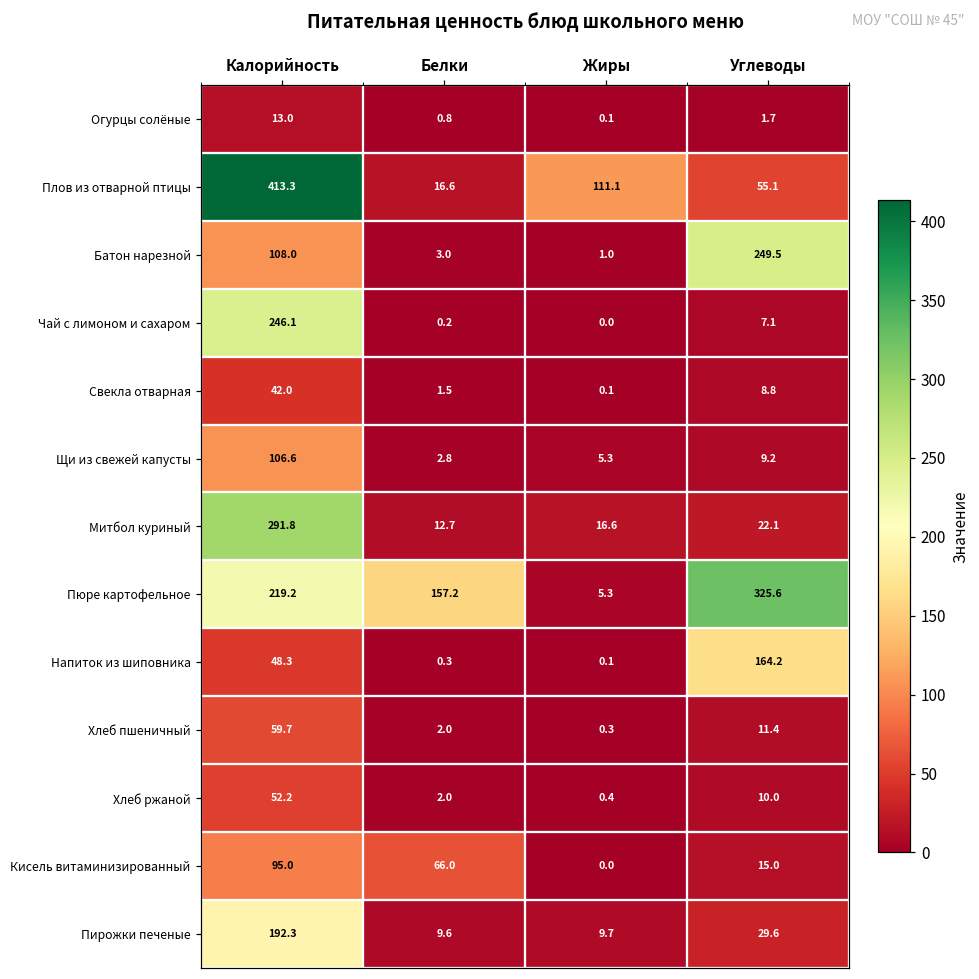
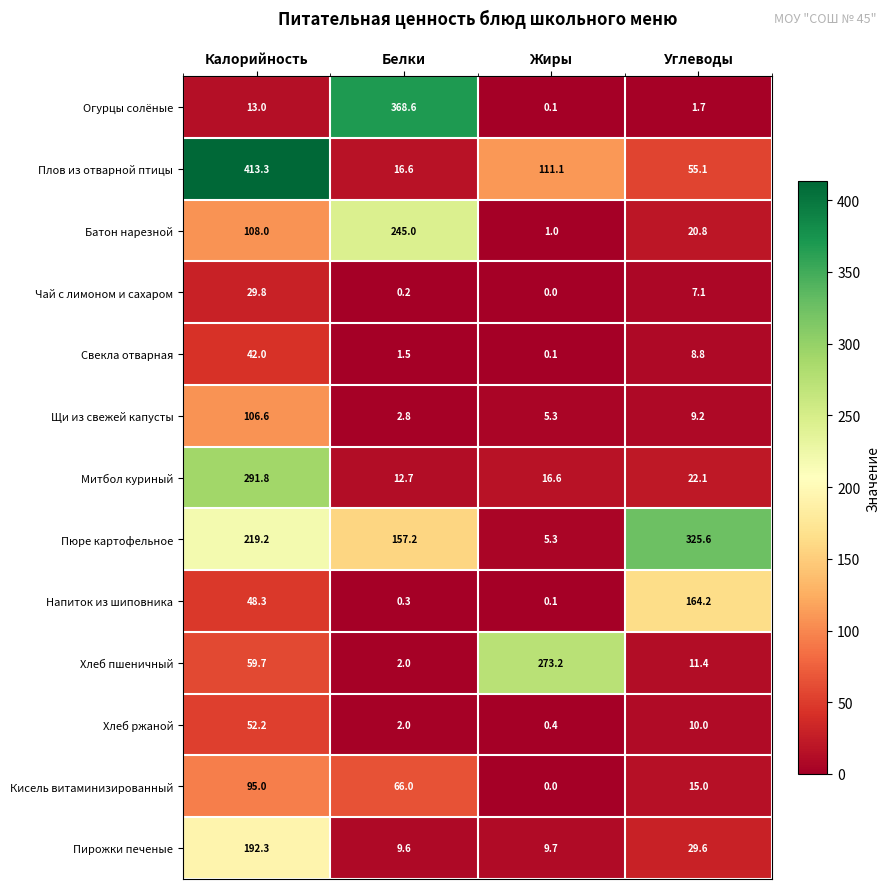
  {
    "Огурцы солёные": {
      "Калорийность": 13.0,
-     "Белки": 0.8,
+     "Белки": 368.6,
      "Жиры": 0.1,
      "Углеводы": 1.7
    },
    "Плов из отварной птицы": {
      "Калорийность": 413.3,
      "Белки": 16.6,
      "Жиры": 111.1,
      "Углеводы": 55.1
    },
    "Батон нарезной": {
      "Калорийность": 108.0,
-     "Белки": 3.0,
+     "Белки": 245.0,
      "Жиры": 1.0,
-     "Углеводы": 249.5
+     "Углеводы": 20.8
    },
    "Чай с лимоном и сахаром": {
-     "Калорийность": 246.1,
+     "Калорийность": 29.8,
      "Белки": 0.2,
      "Жиры": 0.0,
      "Углеводы": 7.1
    },
    "Свекла отварная": {
      "Калорийность": 42.0,
      "Белки": 1.5,
      "Жиры": 0.1,
      "Углеводы": 8.8
    },
    "Щи из свежей капусты": {
      "Калорийность": 106.6,
      "Белки": 2.8,
      "Жиры": 5.3,
      "Углеводы": 9.2
    },
    "Митбол куриный": {
      "Калорийность": 291.8,
      "Белки": 12.7,
      "Жиры": 16.6,
      "Углеводы": 22.1
    },
    "Пюре картофельное": {
      "Калорийность": 219.2,
      "Белки": 157.2,
      "Жиры": 5.3,
      "Углеводы": 325.6
    },
    "Напиток из шиповника": {
      "Калорийность": 48.3,
      "Белки": 0.3,
      "Жиры": 0.1,
      "Углеводы": 164.2
    },
    "Хлеб пшеничный": {
      "Калорийность": 59.7,
      "Белки": 2.0,
-     "Жиры": 0.3,
+     "Жиры": 273.2,
      "Углеводы": 11.4
    },
    "Хлеб ржаной": {
      "Калорийность": 52.2,
      "Белки": 2.0,
      "Жиры": 0.4,
      "Углеводы": 10.0
    },
    "Кисель витаминизированный": {
      "Калорийность": 95.0,
      "Белки": 66.0,
      "Жиры": 0.0,
      "Углеводы": 15.0
    },
    "Пирожки печеные": {
      "Калорийность": 192.3,
      "Белки": 9.6,
      "Жиры": 9.7,
      "Углеводы": 29.6
    }
  }
